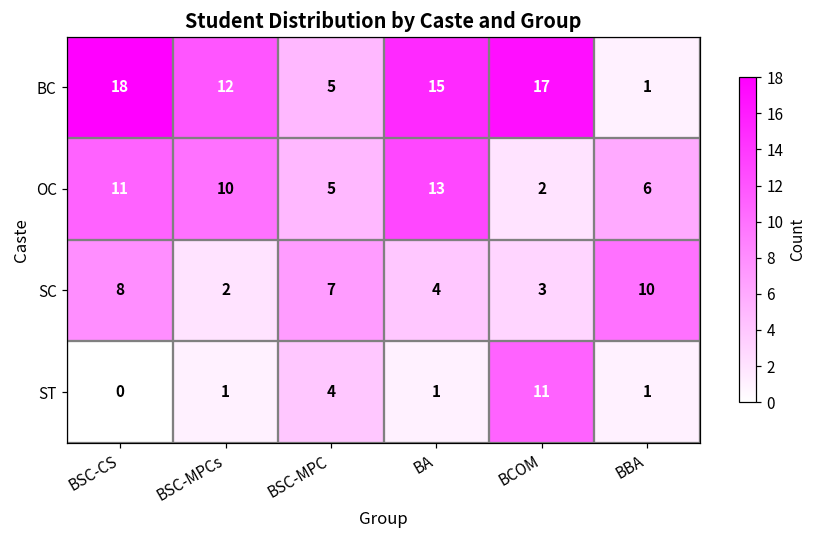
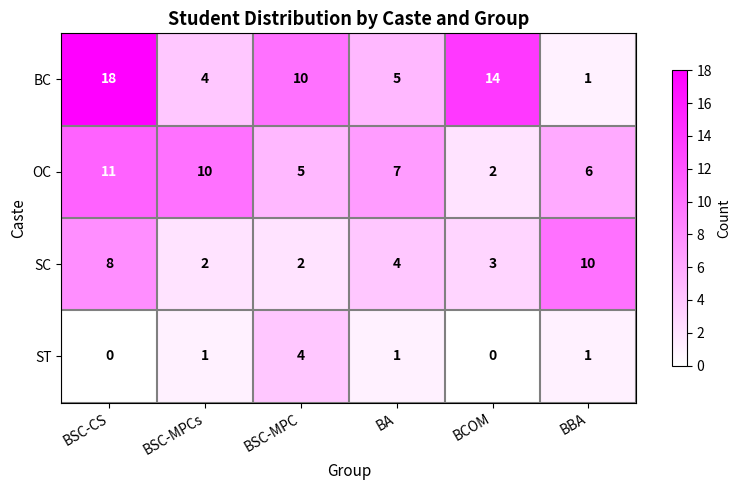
  {
    "BC": {
      "BSC-CS": 18,
-     "BSC-MPCs": 12,
-     "BSC-MPC": 5,
-     "BA": 15,
-     "BCOM": 17,
+     "BSC-MPCs": 4,
+     "BSC-MPC": 10,
+     "BA": 5,
+     "BCOM": 14,
      "BBA": 1
    },
    "OC": {
      "BSC-CS": 11,
      "BSC-MPCs": 10,
      "BSC-MPC": 5,
-     "BA": 13,
+     "BA": 7,
      "BCOM": 2,
      "BBA": 6
    },
    "SC": {
      "BSC-CS": 8,
      "BSC-MPCs": 2,
-     "BSC-MPC": 7,
+     "BSC-MPC": 2,
      "BA": 4,
      "BCOM": 3,
      "BBA": 10
    },
    "ST": {
      "BSC-CS": 0,
      "BSC-MPCs": 1,
      "BSC-MPC": 4,
      "BA": 1,
-     "BCOM": 11,
+     "BCOM": 0,
      "BBA": 1
    }
  }
